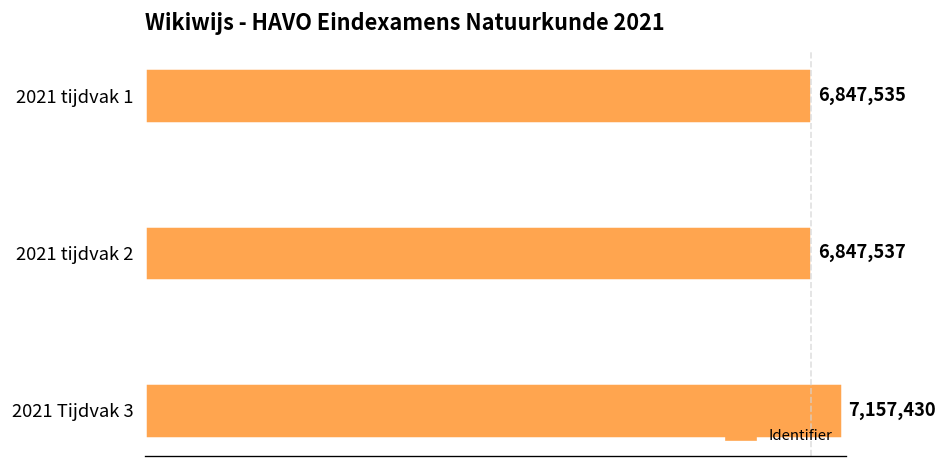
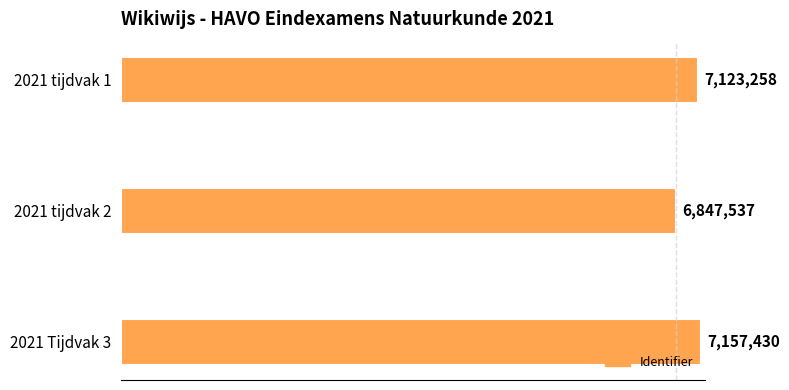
  {
-   "2021 tijdvak 1": "6,847,535",
+   "2021 tijdvak 1": "7,123,258",
    "2021 tijdvak 2": "6,847,537",
    "2021 Tijdvak 3": "7,157,430"
  }
